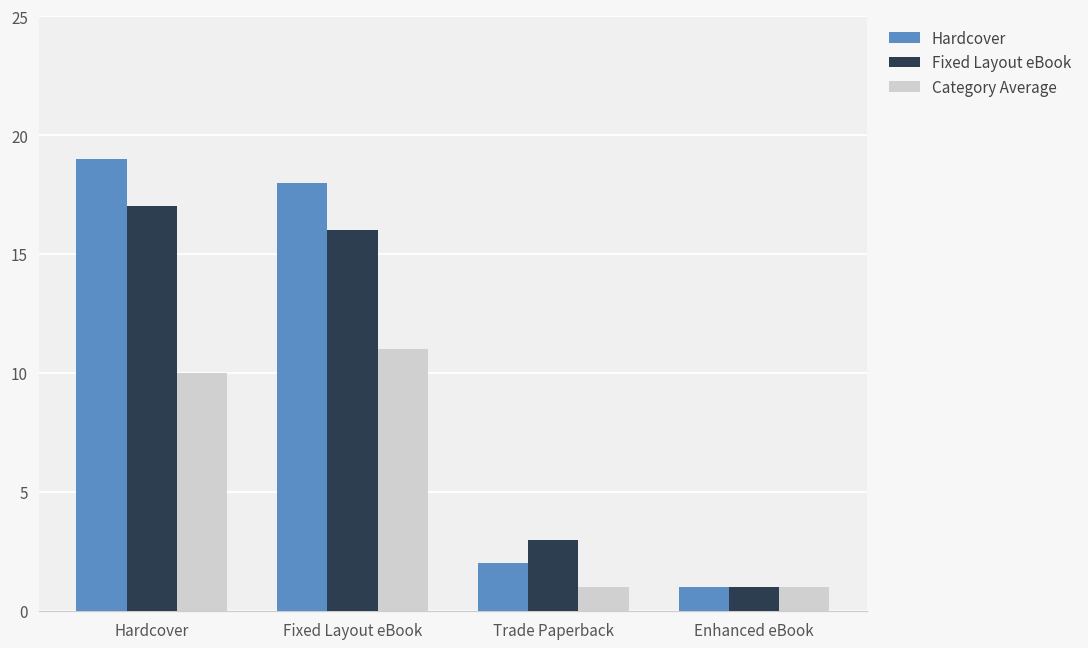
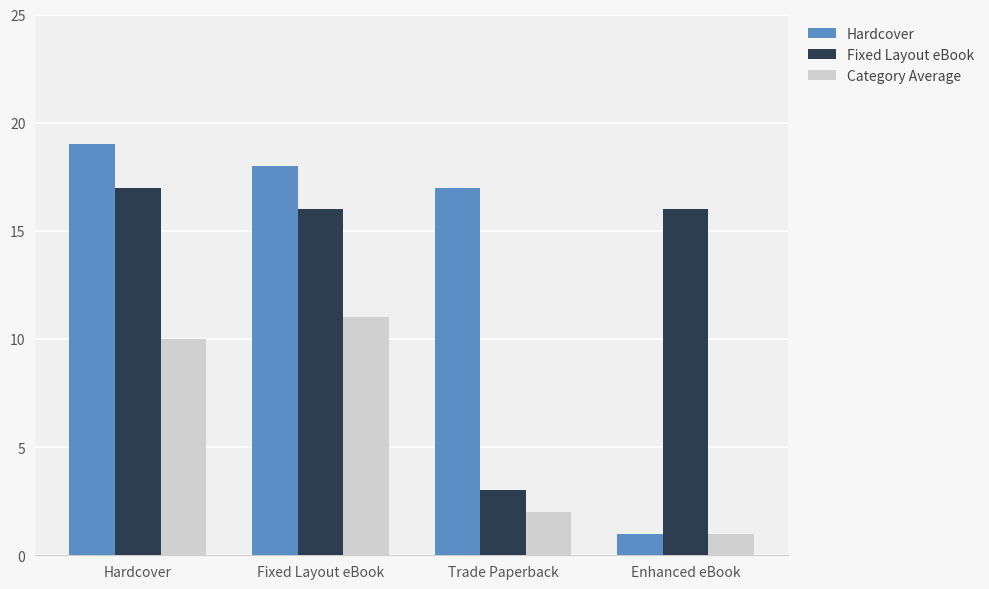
  {
    "Hardcover": {
      "Hardcover": 19,
      "Fixed Layout eBook": 18,
-     "Trade Paperback": 2,
+     "Trade Paperback": 17,
      "Enhanced eBook": 1
    },
    "Fixed Layout eBook": {
      "Hardcover": 17,
      "Fixed Layout eBook": 16,
      "Trade Paperback": 3,
-     "Enhanced eBook": 1
+     "Enhanced eBook": 16
    },
    "Category Average": {
      "Hardcover": 10,
      "Fixed Layout eBook": 11,
-     "Trade Paperback": 1,
+     "Trade Paperback": 2,
      "Enhanced eBook": 1
    }
  }
